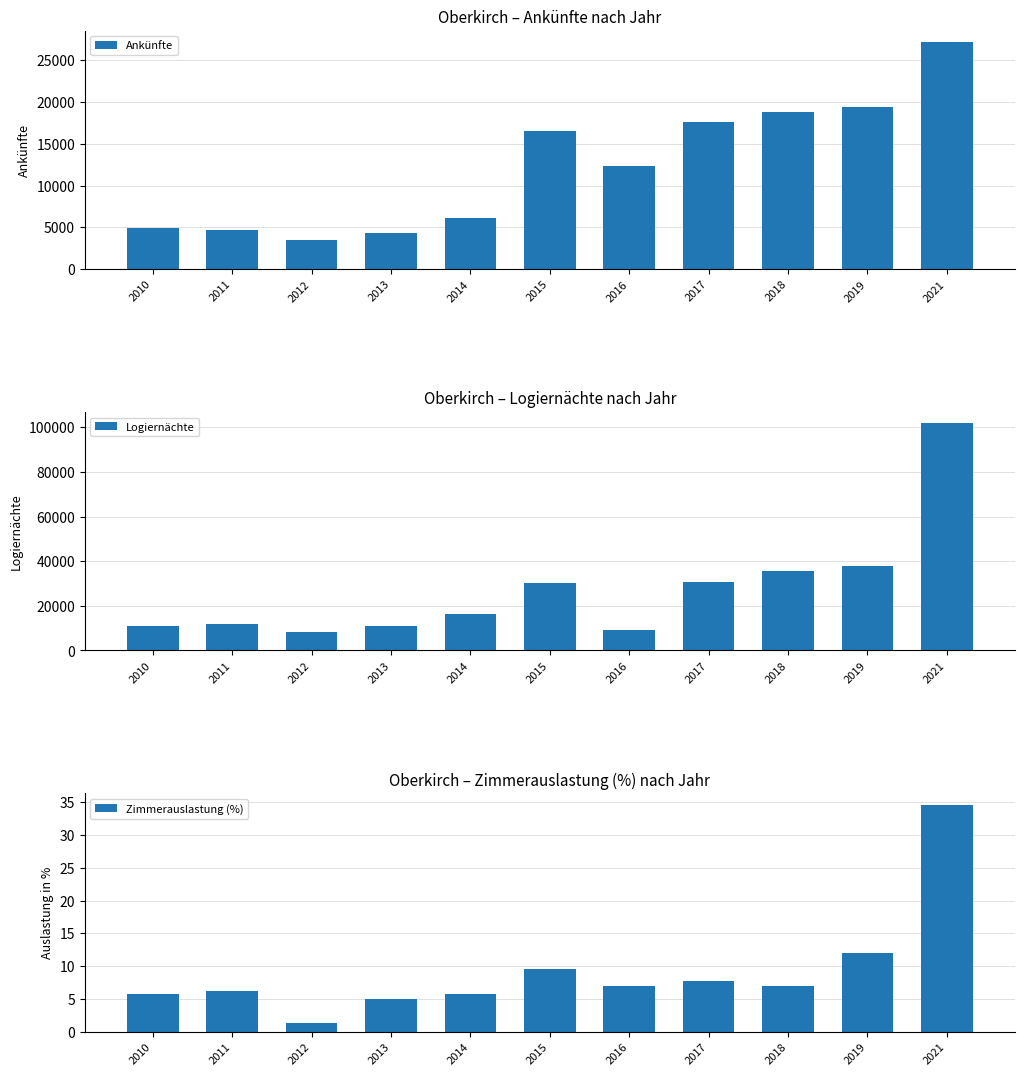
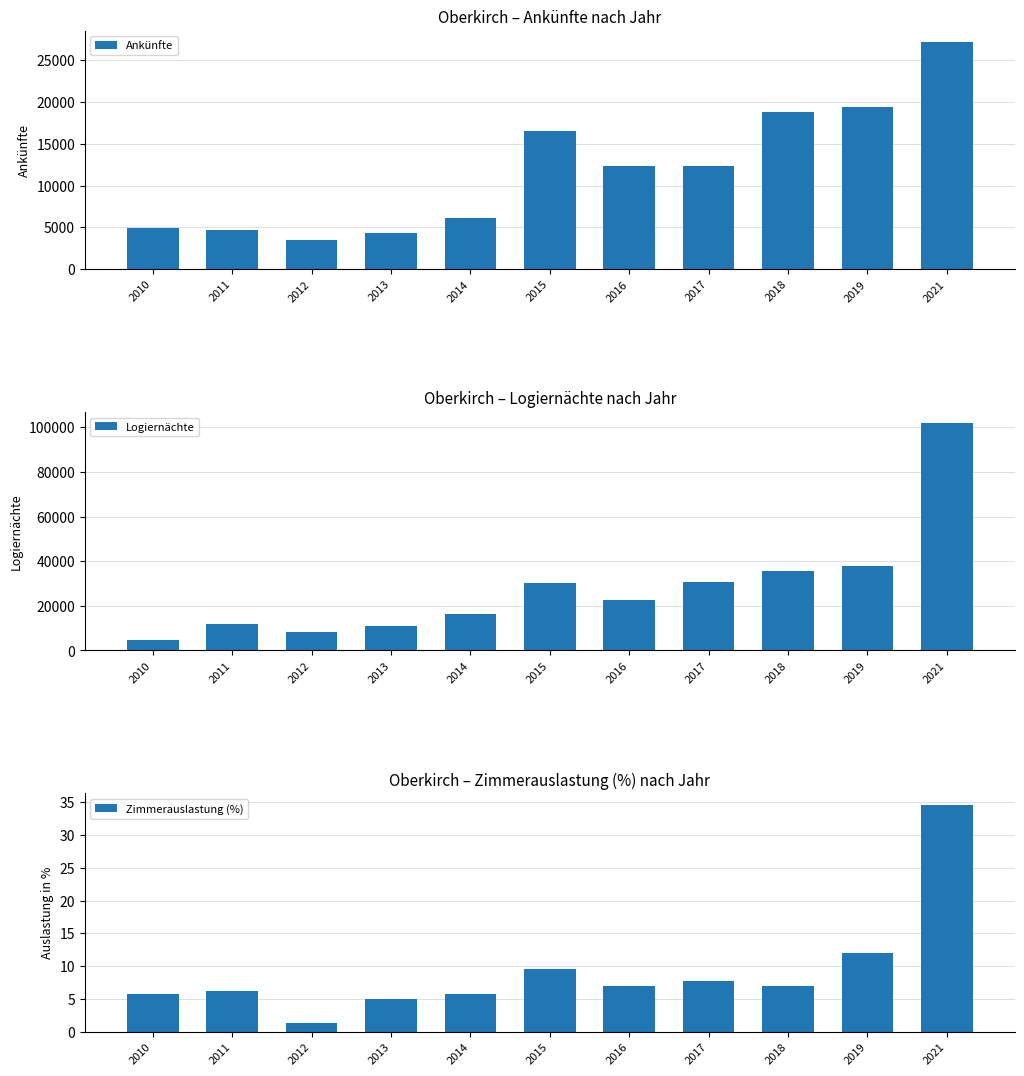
  {
    "Oberkirch – Ankünfte nach Jahr": {
      "2010": 5000,
      "2011": 5000,
      "2012": 3000,
      "2013": 4000,
      "2014": 6000,
      "2015": 17000,
      "2016": 12000,
-     "2017": 18000,
+     "2017": 12000,
      "2018": 19000,
      "2019": 19000,
      "2021": 27000
    },
    "Oberkirch – Logiernächte nach Jahr": {
-     "2010": 11000,
+     "2010": 5000,
      "2011": 12000,
      "2012": 8000,
      "2013": 11000,
      "2014": 16000,
      "2015": 30000,
-     "2016": 9000,
+     "2016": 23000,
      "2017": 31000,
      "2018": 36000,
      "2019": 38000,
      "2021": 102000
    },
    "Oberkirch – Zimmerauslastung (%) nach Jahr": {
      "2010": 6,
      "2011": 6,
      "2012": 1,
      "2013": 5,
      "2014": 6,
      "2015": 10,
      "2016": 7,
      "2017": 8,
      "2018": 7,
      "2019": 12,
      "2021": 35
    }
  }
